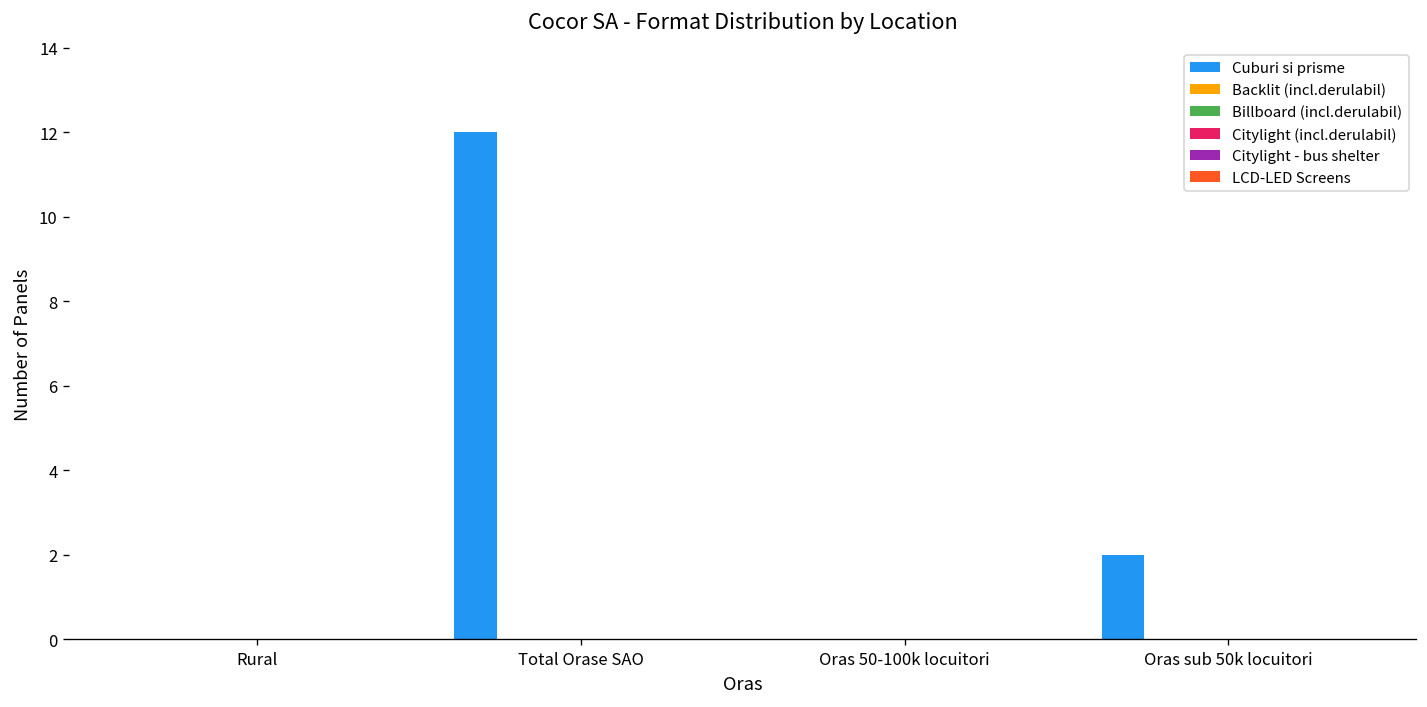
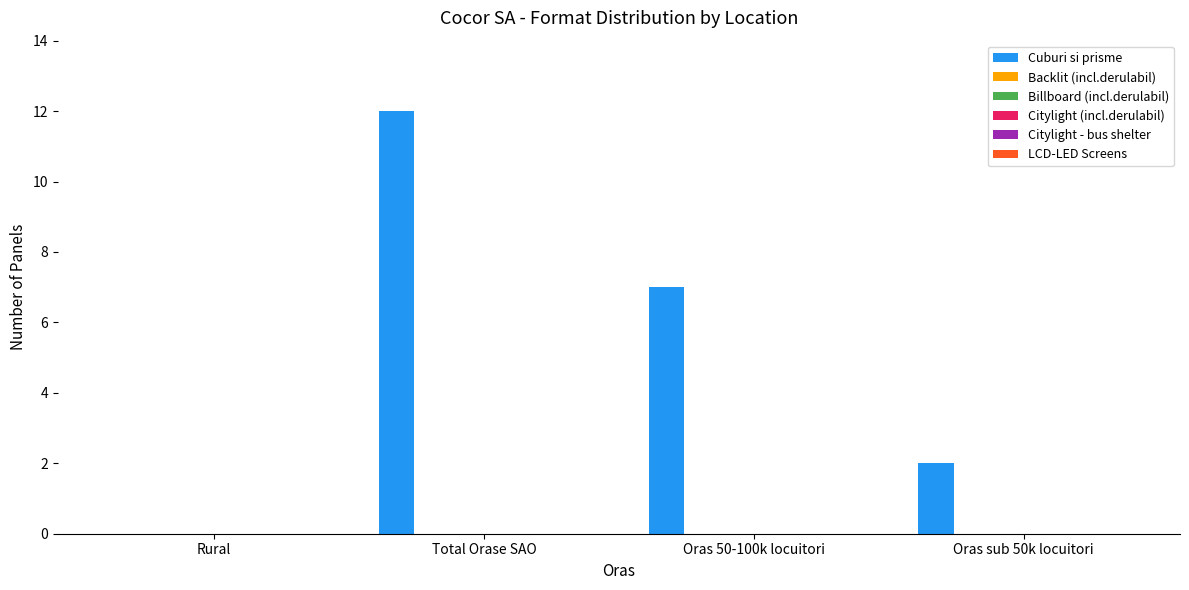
  {
    "Cuburi si prisme": {
      "Rural": 0,
      "Total Orase SAO": 12,
-     "Oras 50-100k locuitori": 0,
+     "Oras 50-100k locuitori": 7,
      "Oras sub 50k locuitori": 2
    },
    "Backlit (incl.derulabil)": {
      "Rural": 0,
      "Total Orase SAO": 0,
      "Oras 50-100k locuitori": 0,
      "Oras sub 50k locuitori": 0
    },
    "Billboard (incl.derulabil)": {
      "Rural": 0,
      "Total Orase SAO": 0,
      "Oras 50-100k locuitori": 0,
      "Oras sub 50k locuitori": 0
    },
    "Citylight (incl.derulabil)": {
      "Rural": 0,
      "Total Orase SAO": 0,
      "Oras 50-100k locuitori": 0,
      "Oras sub 50k locuitori": 0
    },
    "Citylight - bus shelter": {
      "Rural": 0,
      "Total Orase SAO": 0,
      "Oras 50-100k locuitori": 0,
      "Oras sub 50k locuitori": 0
    },
    "LCD-LED Screens": {
      "Rural": 0,
      "Total Orase SAO": 0,
      "Oras 50-100k locuitori": 0,
      "Oras sub 50k locuitori": 0
    }
  }
